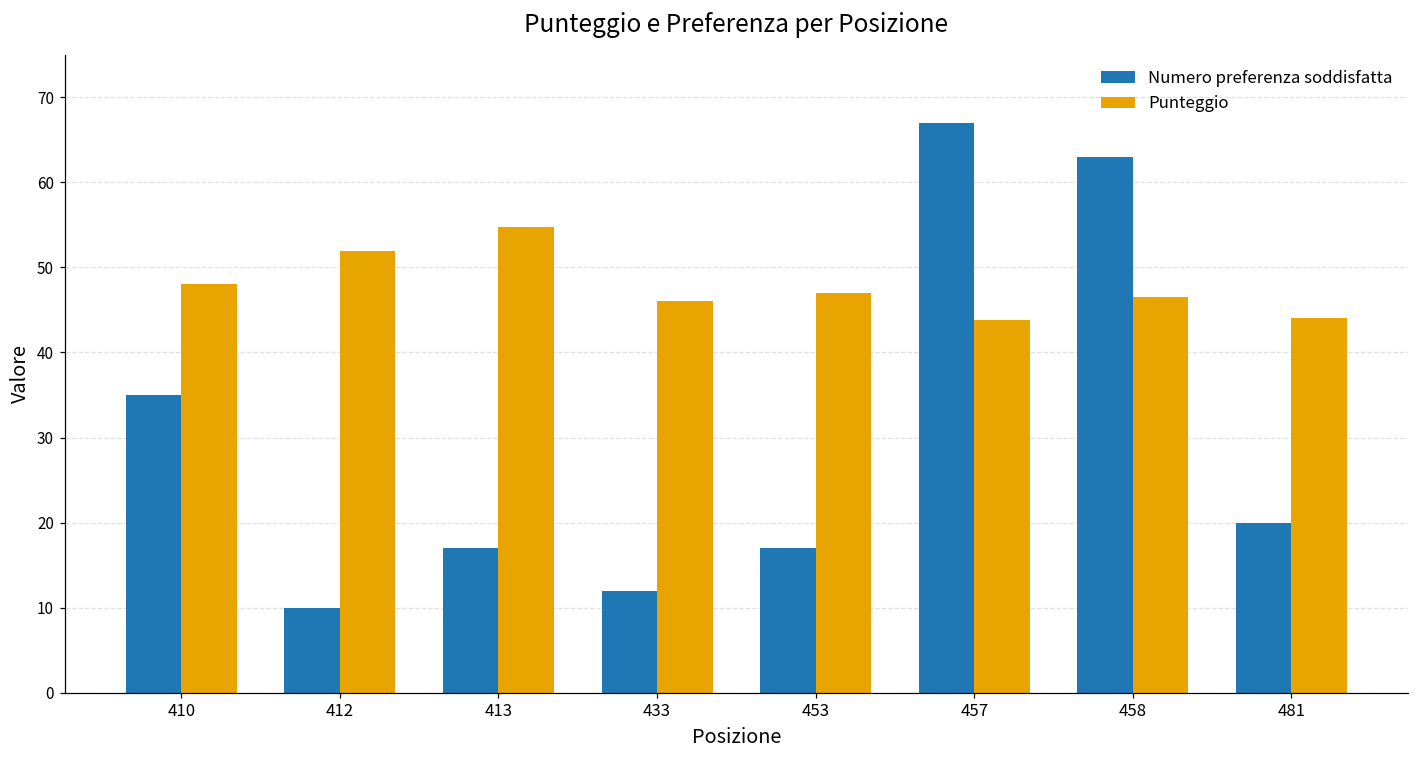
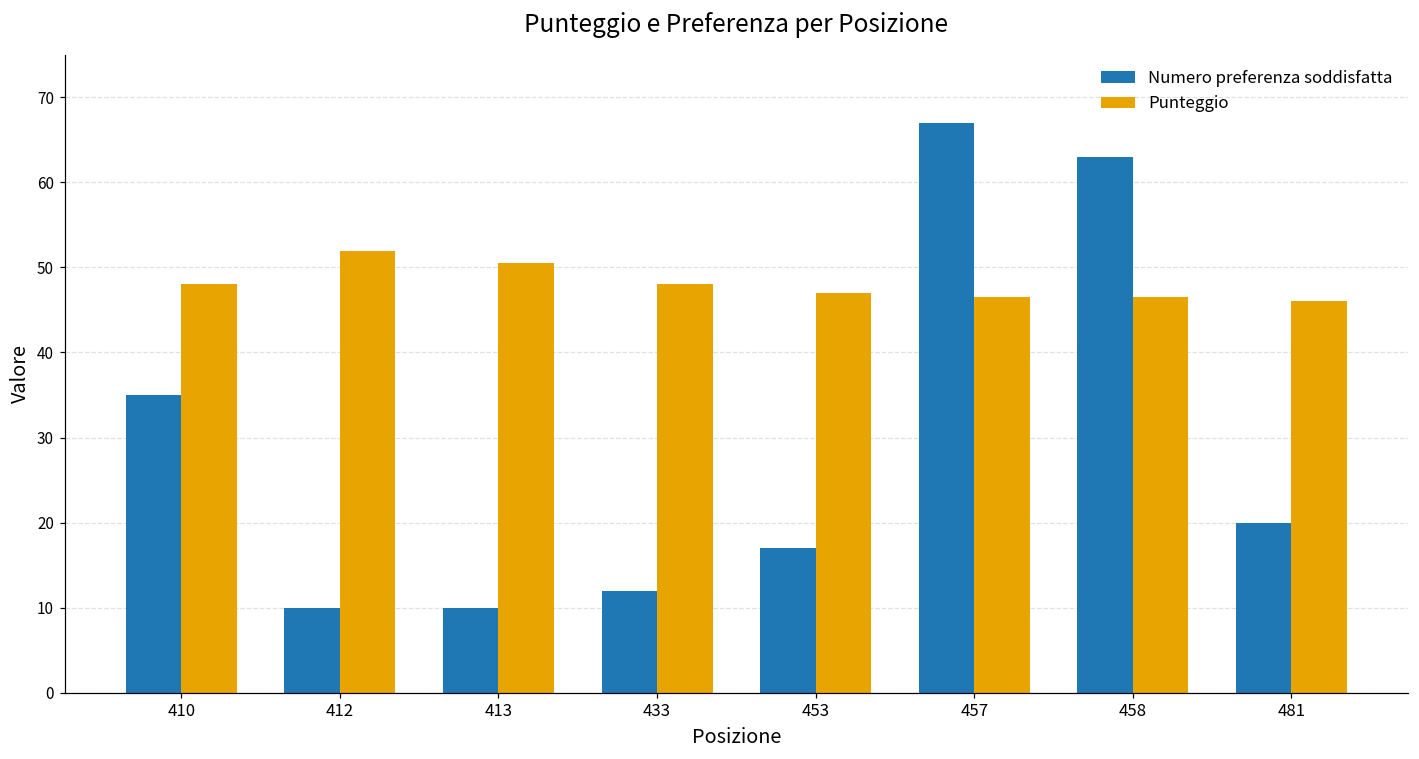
  {
    "Numero preferenza soddisfatta": {
      "410": 35,
      "412": 10,
-     "413": 17,
+     "413": 10,
      "433": 12,
      "453": 17,
      "457": 67,
      "458": 63,
      "481": 20
    },
    "Punteggio": {
      "410": 48,
      "412": 52,
-     "413": 55,
-     "433": 46,
+     "413": 51,
+     "433": 48,
      "453": 47,
-     "457": 44,
+     "457": 47,
      "458": 47,
-     "481": 44
+     "481": 46
    }
  }
